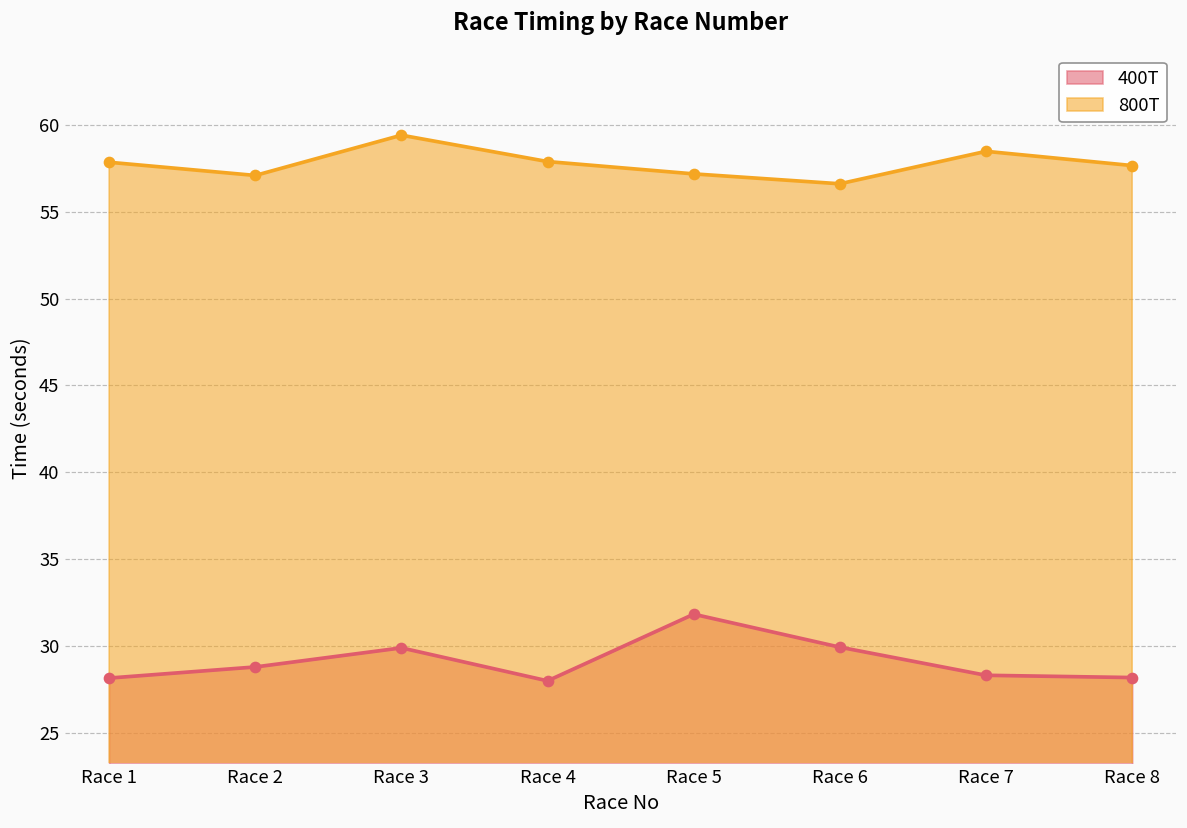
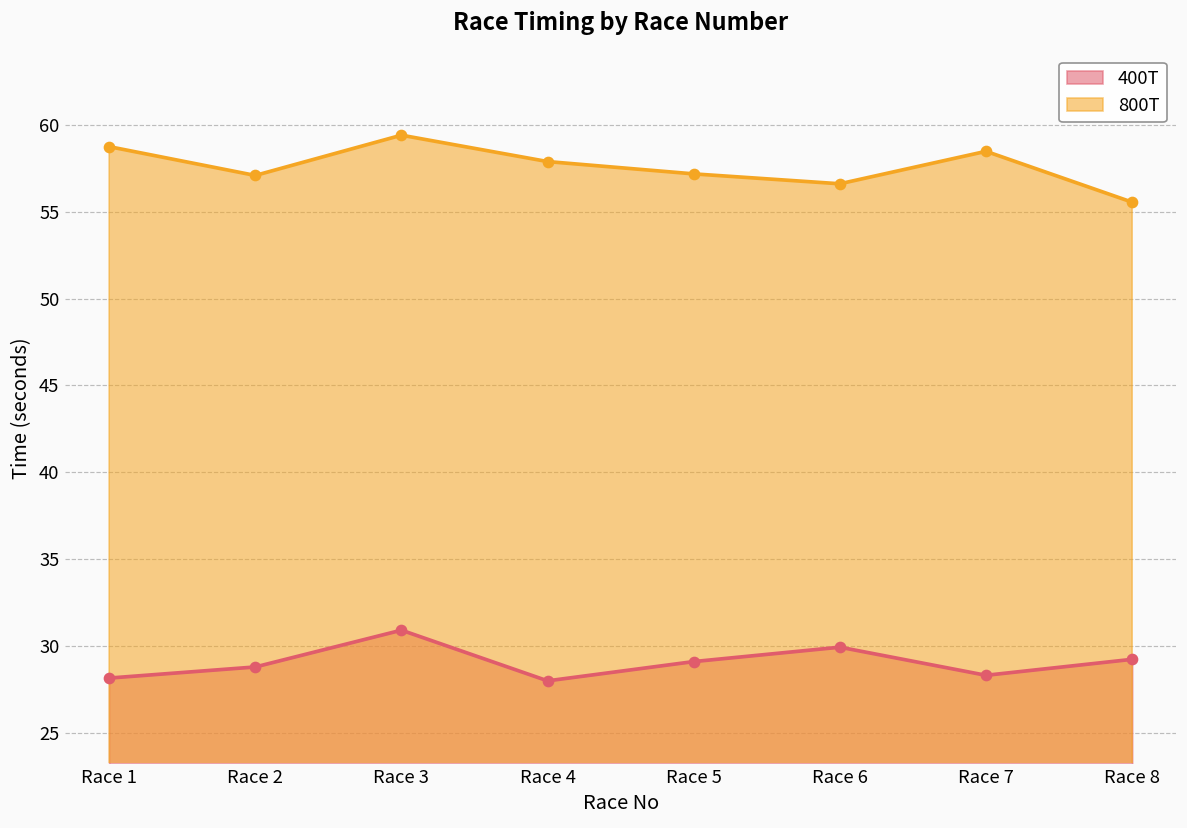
  {
    "400T": {
      "Race 1": 28.1,
      "Race 2": 28.8,
-     "Race 3": 29.9,
+     "Race 3": 30.9,
      "Race 4": 28.0,
-     "Race 5": 31.8,
+     "Race 5": 29.1,
      "Race 6": 29.9,
      "Race 7": 28.3,
-     "Race 8": 28.2
+     "Race 8": 29.2
    },
    "800T": {
-     "Race 1": 57.9,
+     "Race 1": 58.8,
      "Race 2": 57.1,
      "Race 3": 59.4,
      "Race 4": 57.9,
      "Race 5": 57.2,
      "Race 6": 56.6,
      "Race 7": 58.5,
-     "Race 8": 57.7
+     "Race 8": 55.6
    }
  }
